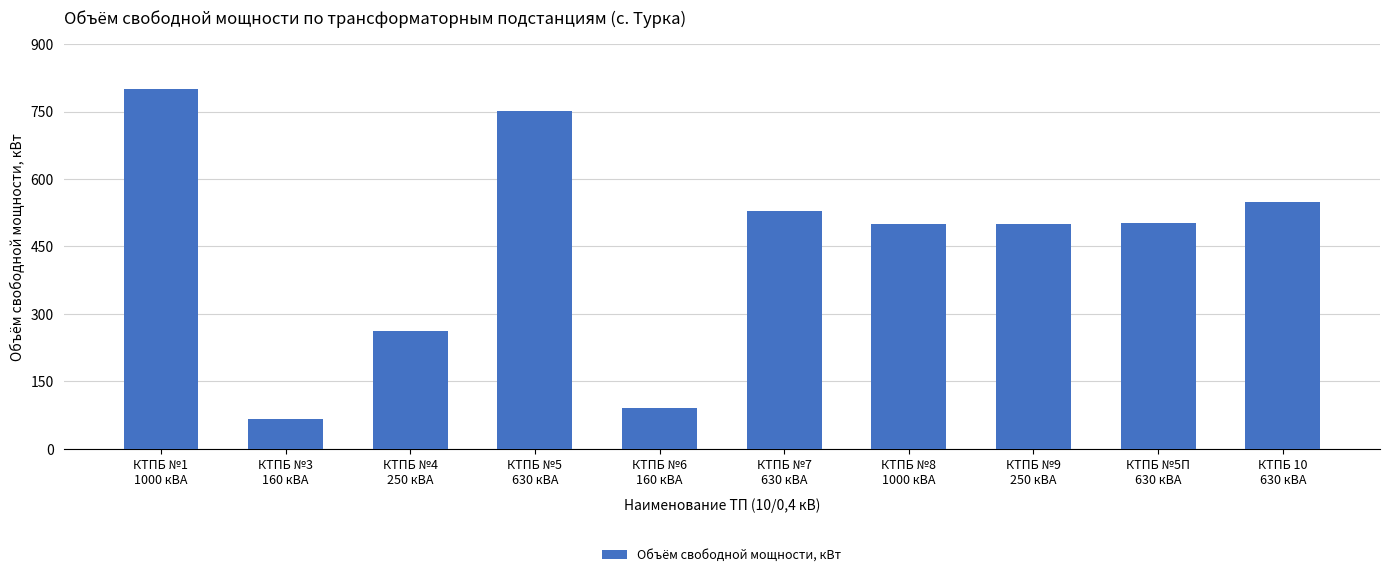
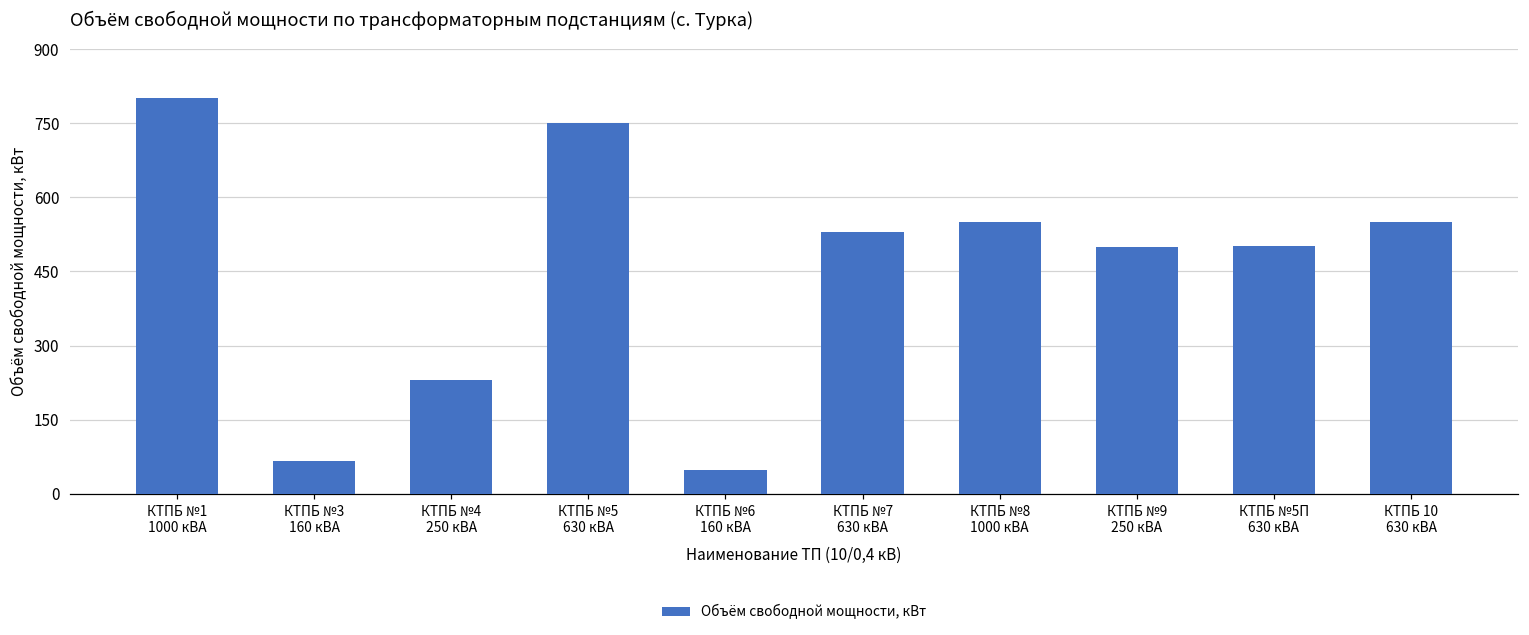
  {
    "КТПБ №1 1000 кВА": 800,
    "КТПБ №3 160 кВА": 70,
-   "КТПБ №4 250 кВА": 260,
+   "КТПБ №4 250 кВА": 230,
    "КТПБ №5 630 кВА": 750,
-   "КТПБ №6 160 кВА": 90,
+   "КТПБ №6 160 кВА": 50,
    "КТПБ №7 630 кВА": 530,
-   "КТПБ №8 1000 кВА": 500,
+   "КТПБ №8 1000 кВА": 550,
    "КТПБ №9 250 кВА": 500,
    "КТПБ №5П 630 кВА": 500,
    "КТПБ 10 630 кВА": 550
  }
